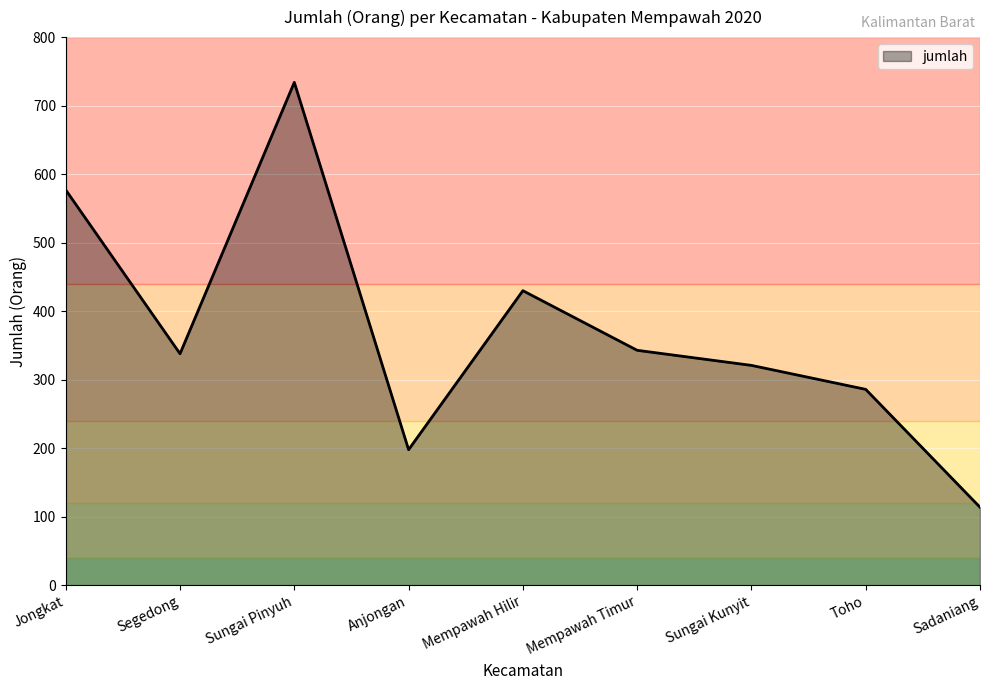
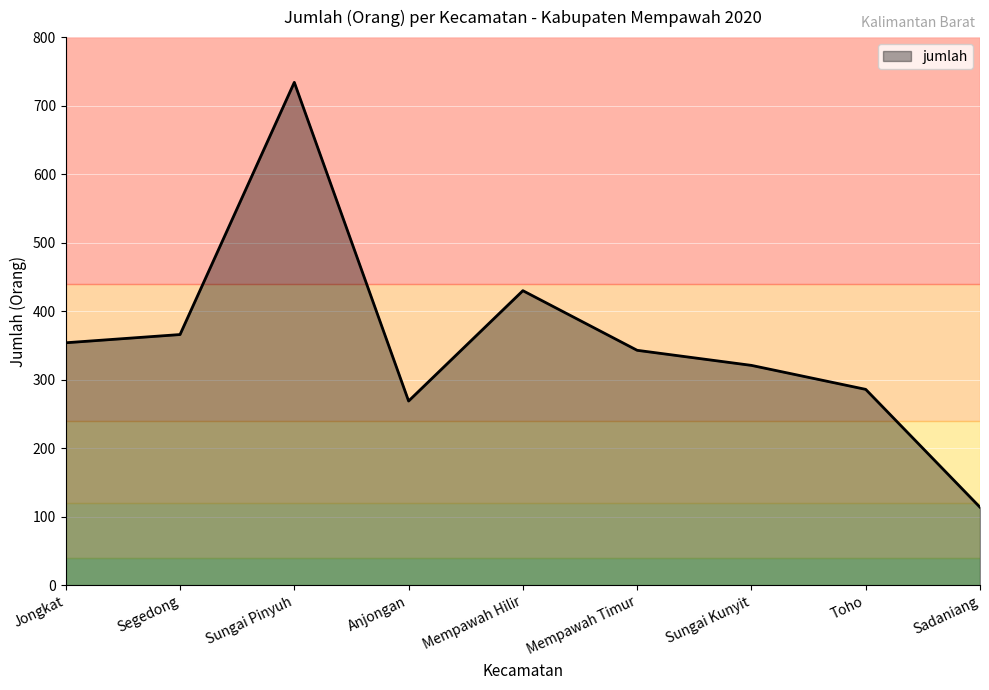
  {
-   "Jongkat": 580,
-   "Segedong": 340,
+   "Jongkat": 350,
+   "Segedong": 370,
    "Sungai Pinyuh": 730,
-   "Anjongan": 200,
+   "Anjongan": 270,
    "Mempawah Hilir": 430,
    "Mempawah Timur": 340,
    "Sungai Kunyit": 320,
    "Toho": 290,
    "Sadaniang": 110
  }
